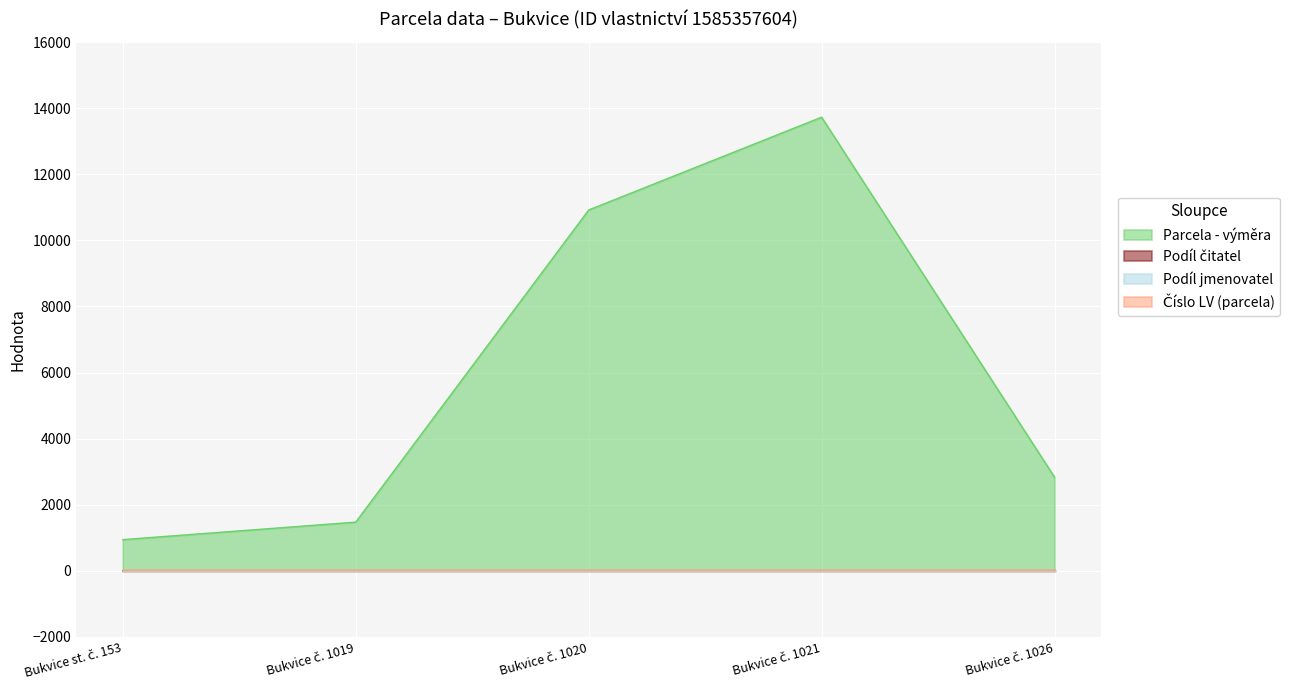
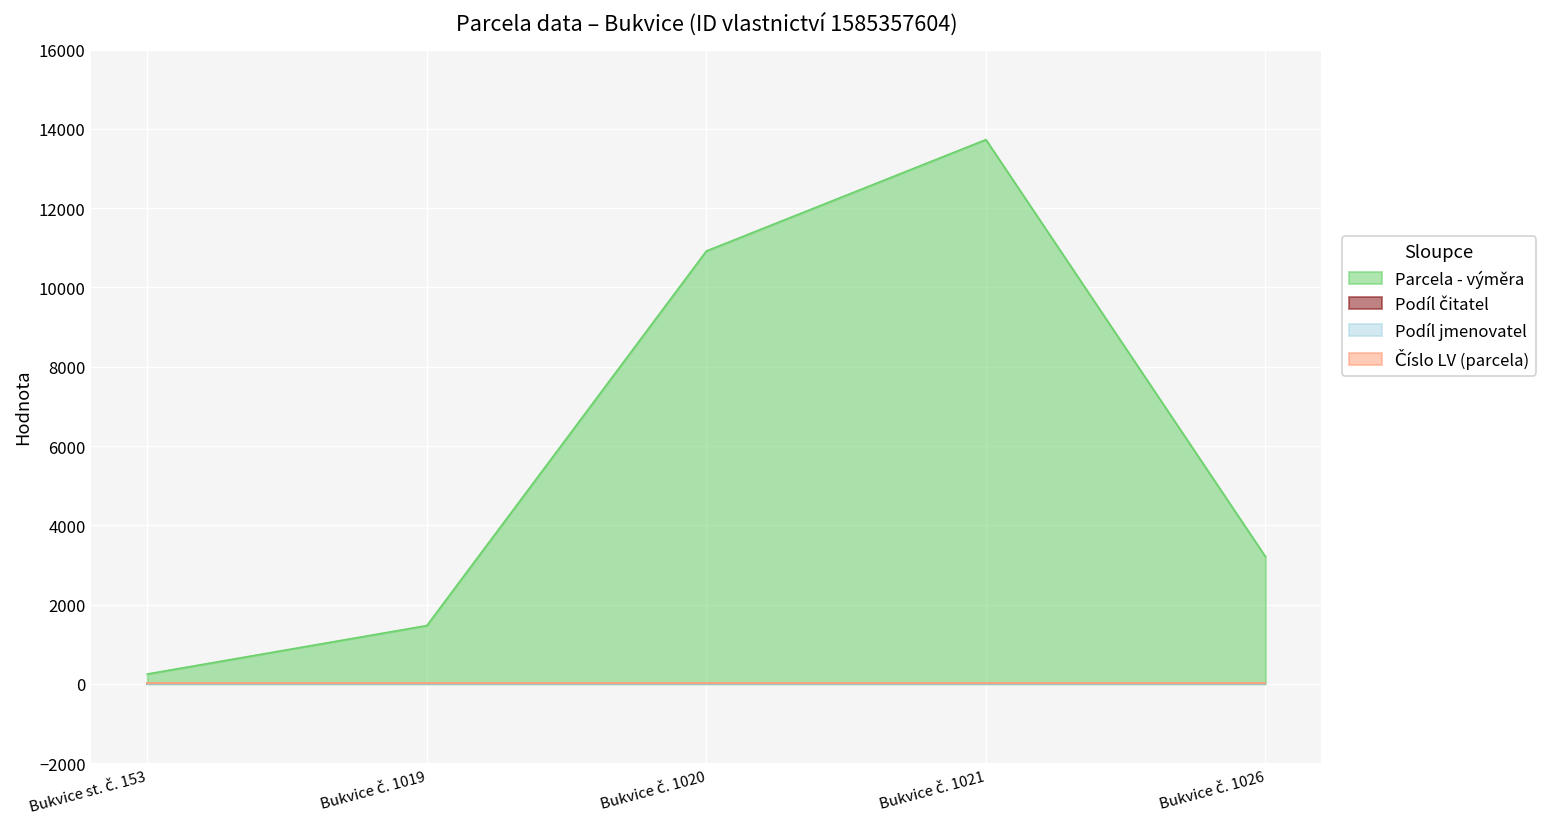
  {
    "Parcela - výměra": {
-     "Bukvice st. č. 153": 900,
+     "Bukvice st. č. 153": 200,
      "Bukvice č. 1019": 1500,
      "Bukvice č. 1020": 10900,
      "Bukvice č. 1021": 13700,
-     "Bukvice č. 1026": 2800
+     "Bukvice č. 1026": 3200
    }
  }
